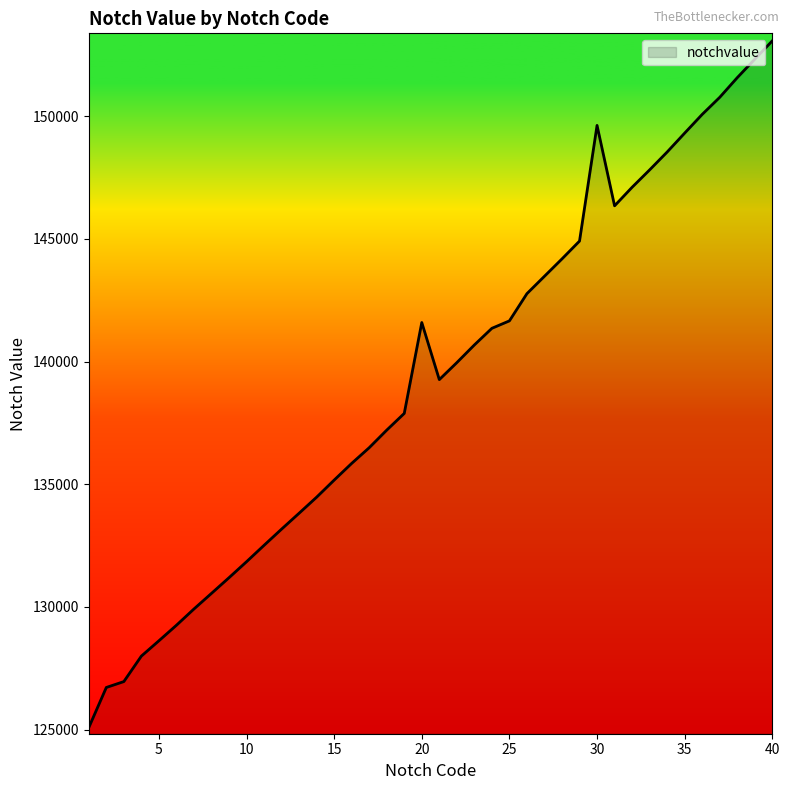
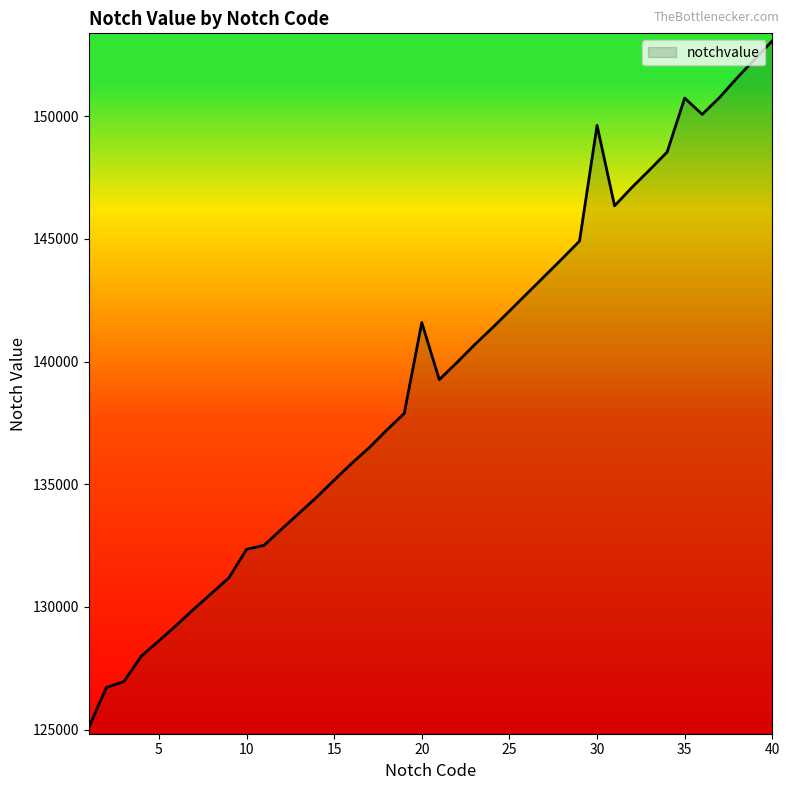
  {
    "5": 128600,
-   "10": 131800,
+   "10": 132300,
    "15": 135200,
    "20": 141600,
-   "25": 141700,
+   "25": 142100,
    "30": 149600,
-   "35": 149300,
+   "35": 150700,
    "40": 153100
  }
